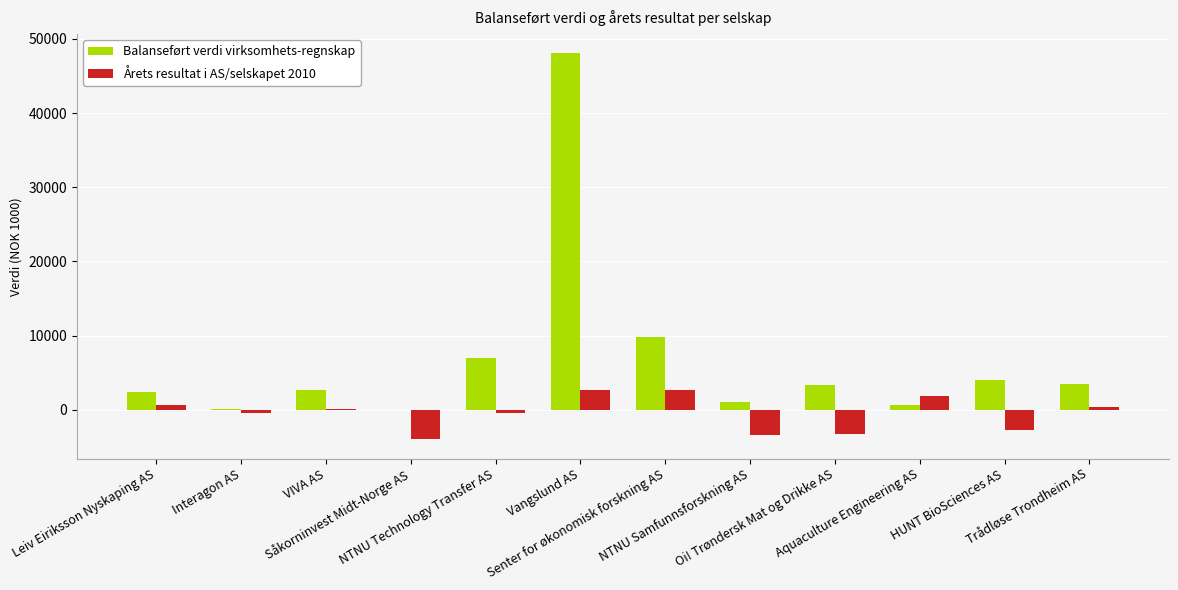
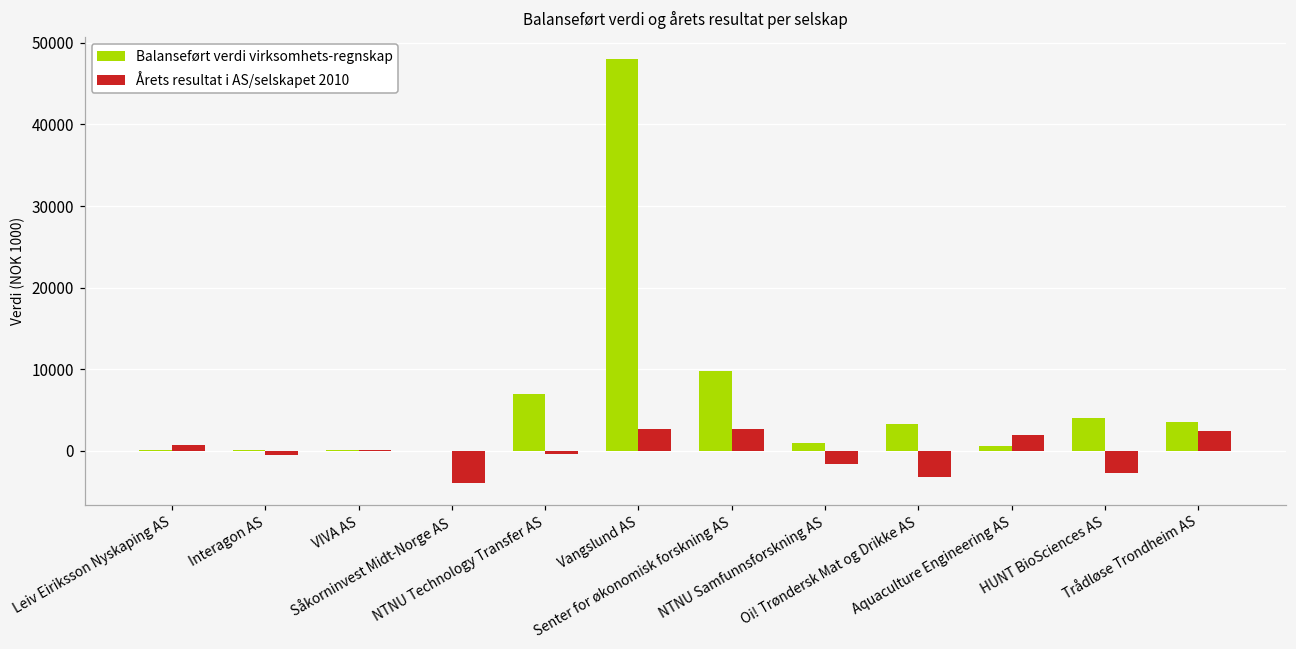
  {
    "Balanseført verdi virksomhets-regnskap": {
-     "Leiv Eiriksson Nyskaping AS": 2000,
-     "VIVA AS": 3000,
+     "Leiv Eiriksson Nyskaping AS": 0,
+     "VIVA AS": 0,
      "NTNU Technology Transfer AS": 7000,
      "Vangslund AS": 48000,
      "Senter for økonomisk forskning AS": 10000,
      "NTNU Samfunnsforskning AS": 1000,
      "Oi! Trøndersk Mat og Drikke AS": 3000,
      "Aquaculture Engineering AS": 1000,
      "HUNT BioSciences AS": 4000,
      "Trådløse Trondheim AS": 4000
    },
    "Årets resultat i AS/selskapet 2010": {
      "Leiv Eiriksson Nyskaping AS": 1000,
      "Interagon AS": 0,
      "Såkorninvest Midt-Norge AS": -4000,
      "NTNU Technology Transfer AS": 0,
      "Vangslund AS": 3000,
      "Senter for økonomisk forskning AS": 3000,
-     "NTNU Samfunnsforskning AS": -3000,
+     "NTNU Samfunnsforskning AS": -2000,
      "Oi! Trøndersk Mat og Drikke AS": -3000,
      "Aquaculture Engineering AS": 2000,
      "HUNT BioSciences AS": -3000,
-     "Trådløse Trondheim AS": 0
+     "Trådløse Trondheim AS": 2000
    }
  }
